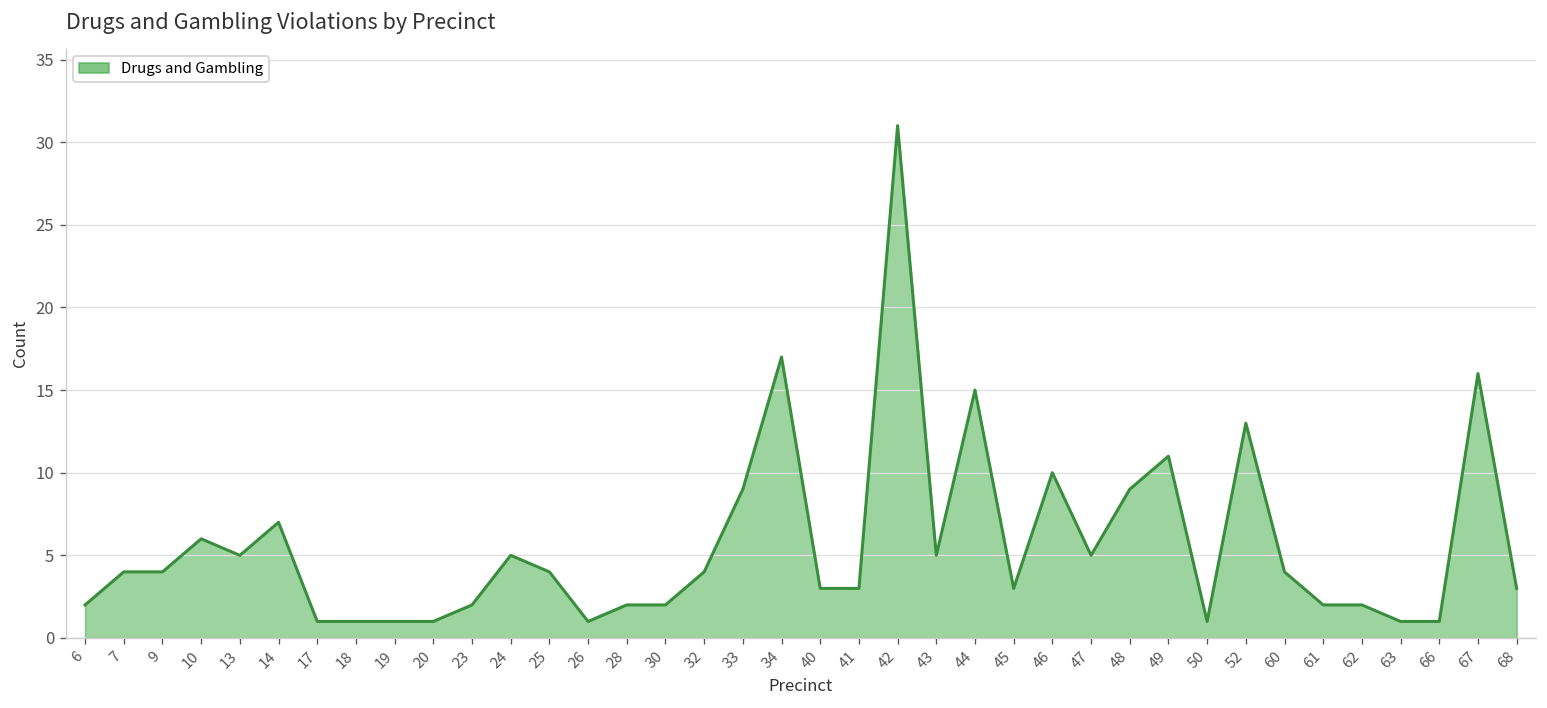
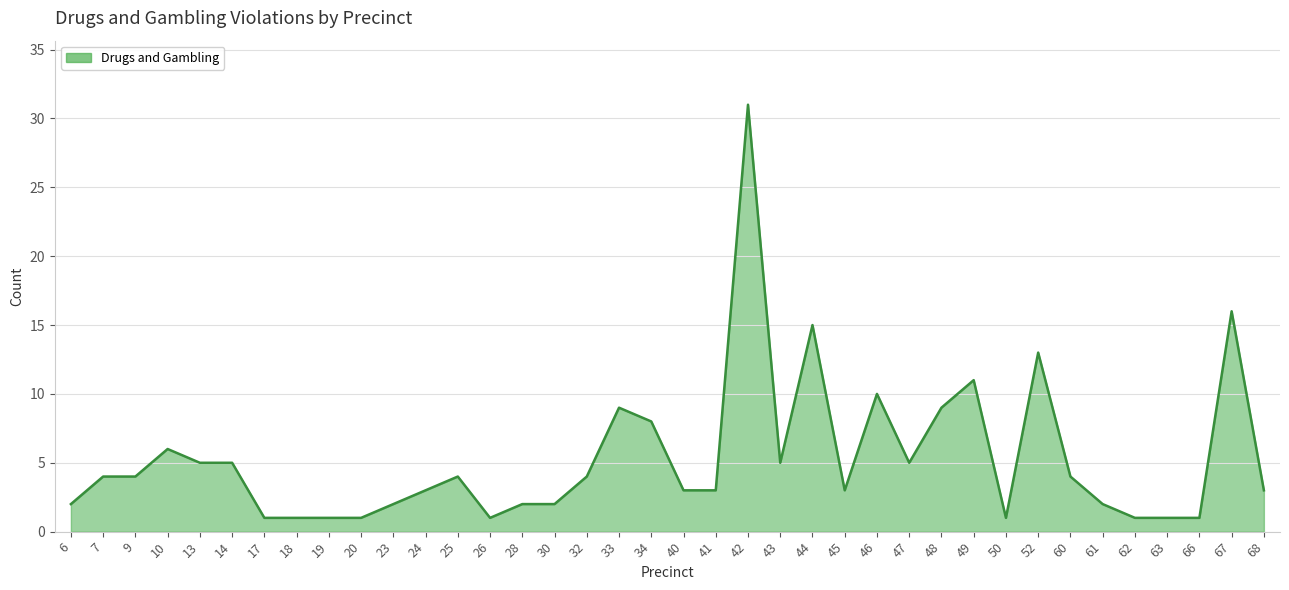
  {
    "6": 2,
    "7": 4,
    "9": 4,
    "10": 6,
    "13": 5,
-   "14": 7,
+   "14": 5,
    "17": 1,
    "18": 1,
    "19": 1,
    "20": 1,
    "23": 2,
-   "24": 5,
+   "24": 3,
    "25": 4,
    "26": 1,
    "28": 2,
    "30": 2,
    "32": 4,
    "33": 9,
-   "34": 17,
+   "34": 8,
    "40": 3,
    "41": 3,
    "42": 31,
    "43": 5,
    "44": 15,
    "45": 3,
    "46": 10,
    "47": 5,
    "48": 9,
    "49": 11,
    "50": 1,
    "52": 13,
    "60": 4,
    "61": 2,
-   "62": 2,
+   "62": 1,
    "63": 1,
    "66": 1,
    "67": 16,
    "68": 3
  }
